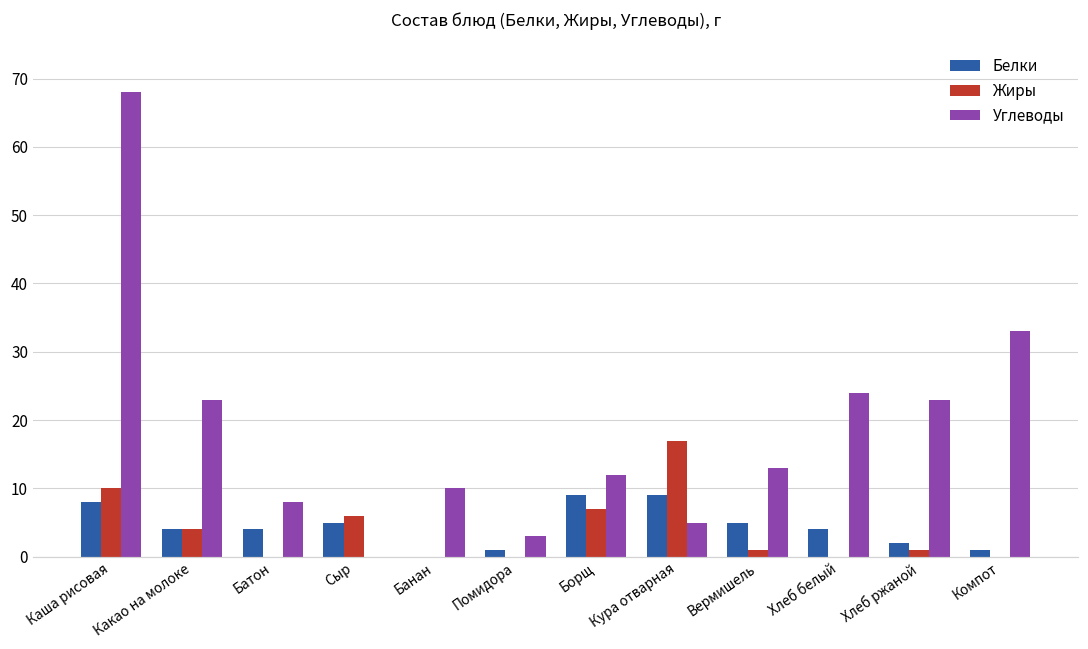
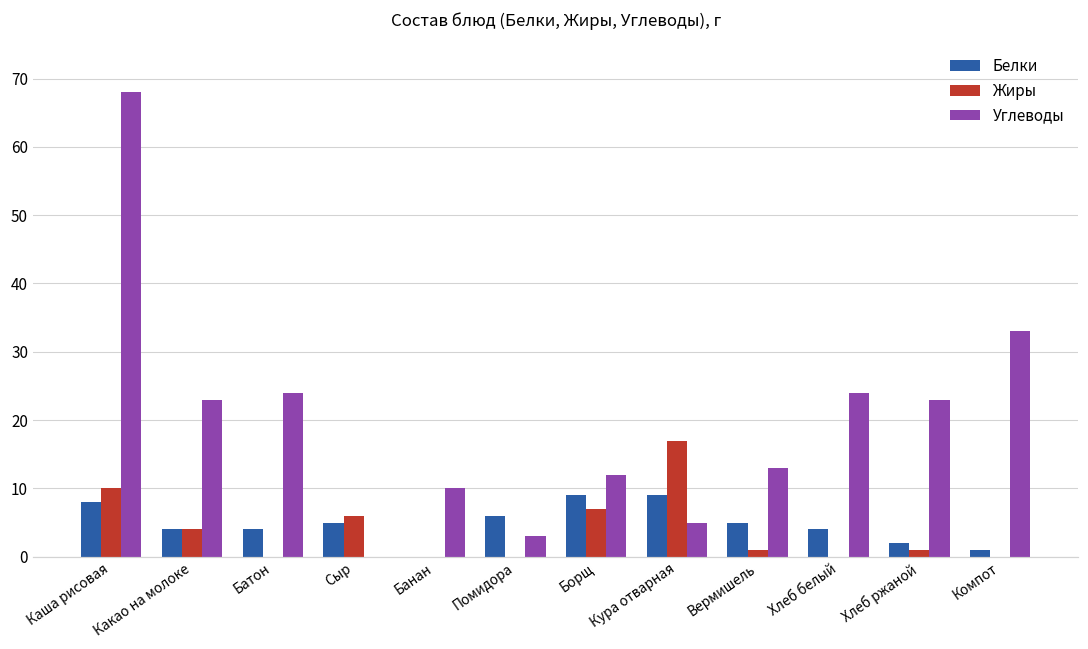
  {
    "Белки": {
      "Каша рисовая": 8,
      "Какао на молоке": 4,
      "Батон": 4,
      "Сыр": 5,
      "Банан": 0,
-     "Помидора": 1,
+     "Помидора": 6,
      "Борщ": 9,
      "Кура отварная": 9,
      "Вермишель": 5,
      "Хлеб белый": 4,
      "Хлеб ржаной": 2,
      "Компот": 1
    },
    "Жиры": {
      "Каша рисовая": 10,
      "Какао на молоке": 4,
      "Батон": 0,
      "Сыр": 6,
      "Банан": 0,
      "Помидора": 0,
      "Борщ": 7,
      "Кура отварная": 17,
      "Вермишель": 1,
      "Хлеб белый": 0,
      "Хлеб ржаной": 1,
      "Компот": 0
    },
    "Углеводы": {
      "Каша рисовая": 68,
      "Какао на молоке": 23,
-     "Батон": 8,
+     "Батон": 24,
      "Сыр": 0,
      "Банан": 10,
      "Помидора": 3,
      "Борщ": 12,
      "Кура отварная": 5,
      "Вермишель": 13,
      "Хлеб белый": 24,
      "Хлеб ржаной": 23,
      "Компот": 33
    }
  }
